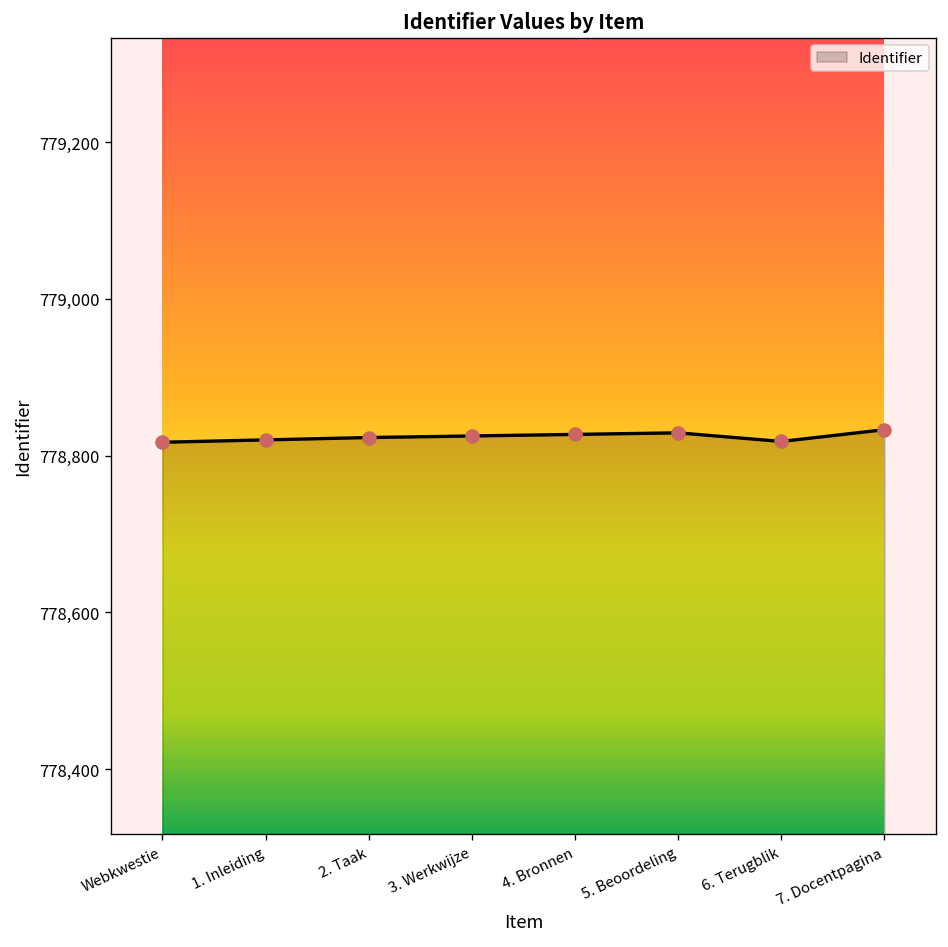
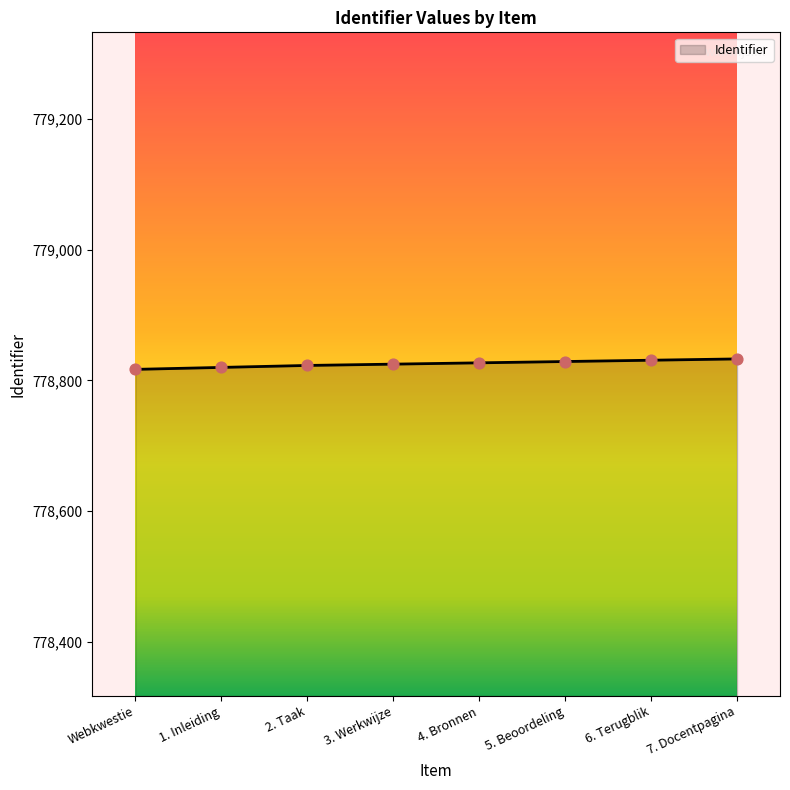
  {
    "Webkwestie": "778,820",
    "1. Inleiding": "778,820",
    "2. Taak": "778,820",
    "3. Werkwijze": "778,830",
    "4. Bronnen": "778,830",
    "5. Beoordeling": "778,830",
-   "6. Terugblik": "778,820",
+   "6. Terugblik": "778,830",
    "7. Docentpagina": "778,830"
  }
